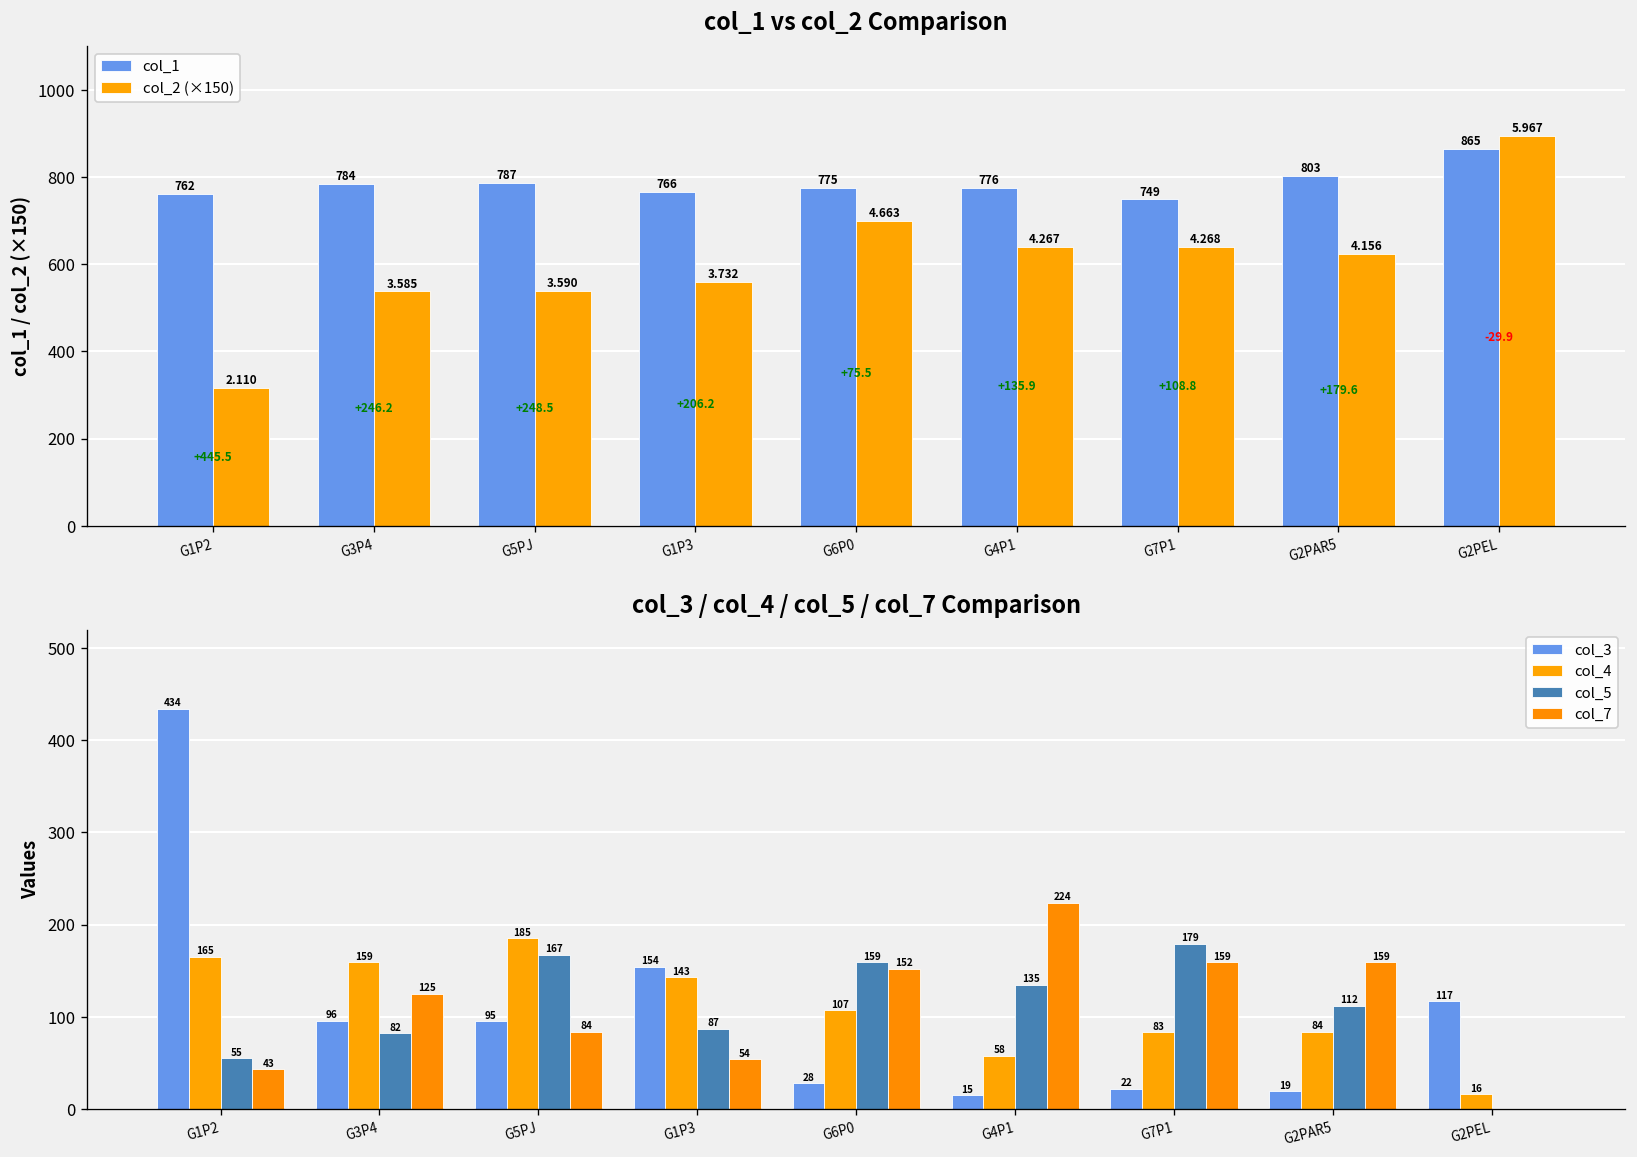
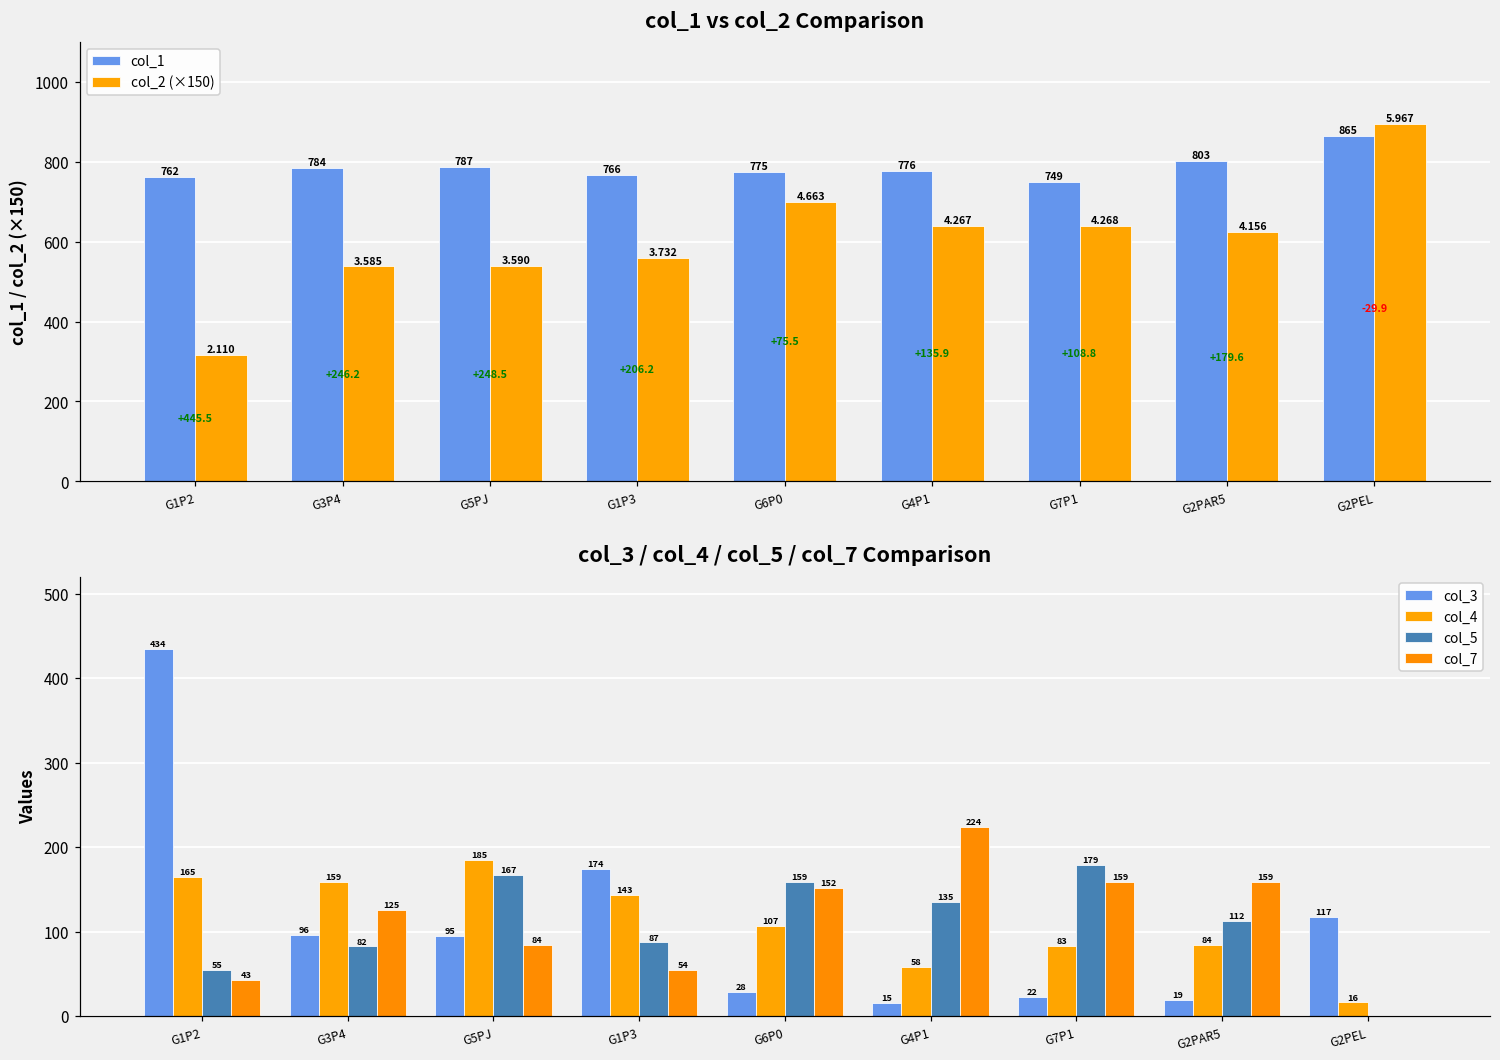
  {
    "col_1 vs col_2 Comparison": {
      "col_1": {
        "G1P2": 762,
        "G3P4": 784,
        "G5PJ": 787,
        "G1P3": 766,
        "G6P0": 775,
        "G4P1": 776,
        "G7P1": 749,
        "G2PAR5": 803,
        "G2PEL": 865
      }
    },
    "col_3 / col_4 / col_5 / col_7 Comparison": {
      "col_3": {
        "G1P2": 434,
        "G3P4": 96,
        "G5PJ": 95,
-       "G1P3": 154,
+       "G1P3": 174,
        "G6P0": 28,
        "G4P1": 15,
        "G7P1": 22,
        "G2PAR5": 19,
        "G2PEL": 117
      },
      "col_5": {
        "G1P2": 55,
        "G3P4": 82,
        "G5PJ": 167,
        "G1P3": 87,
        "G6P0": 159,
        "G4P1": 135,
        "G7P1": 179,
        "G2PAR5": 112
      }
    }
  }
